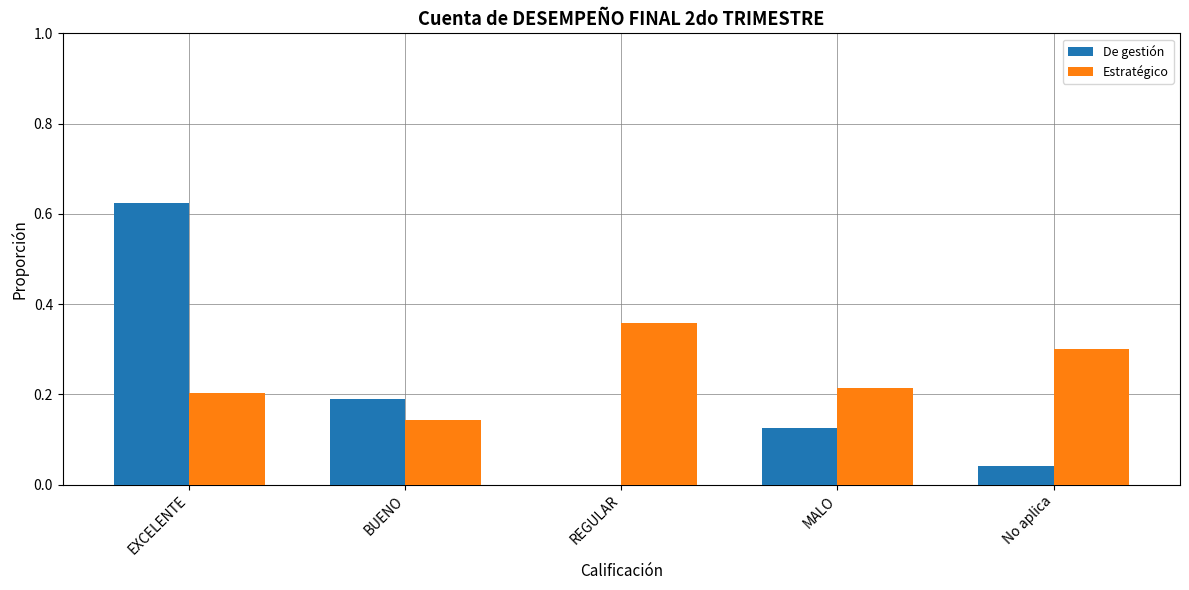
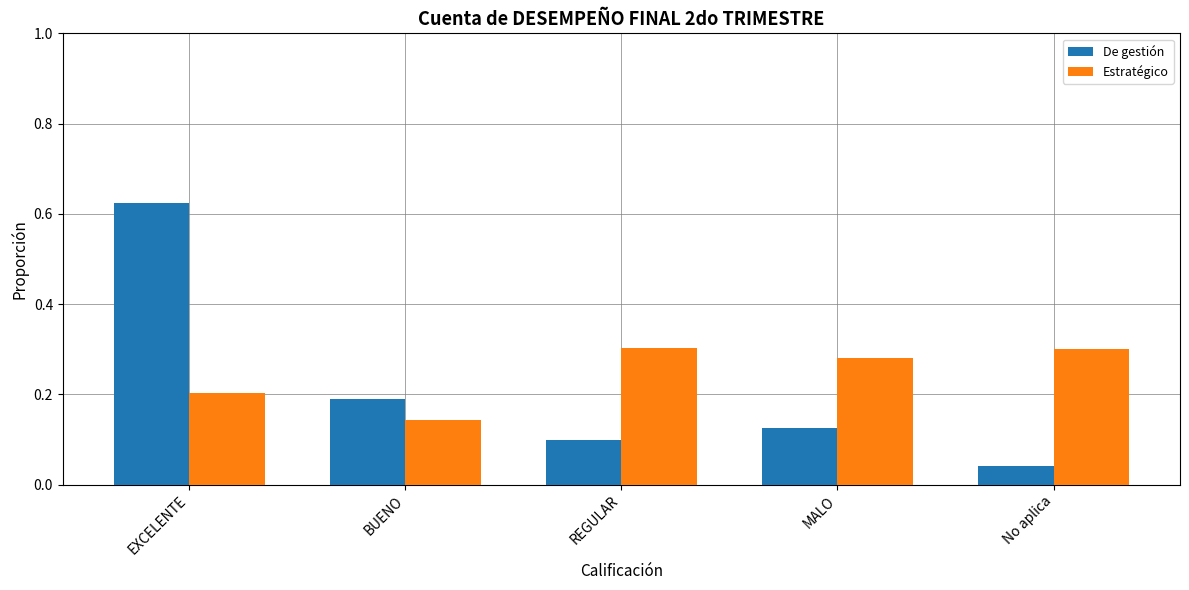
  {
    "De gestión": {
      "EXCELENTE": 0.63,
      "BUENO": 0.19,
-     "REGULAR": 0.0,
+     "REGULAR": 0.1,
      "MALO": 0.13,
      "No aplica": 0.04
    },
    "Estratégico": {
      "EXCELENTE": 0.20,
      "BUENO": 0.14,
-     "REGULAR": 0.36,
-     "MALO": 0.21,
+     "REGULAR": 0.30,
+     "MALO": 0.28,
      "No aplica": 0.30
    }
  }
